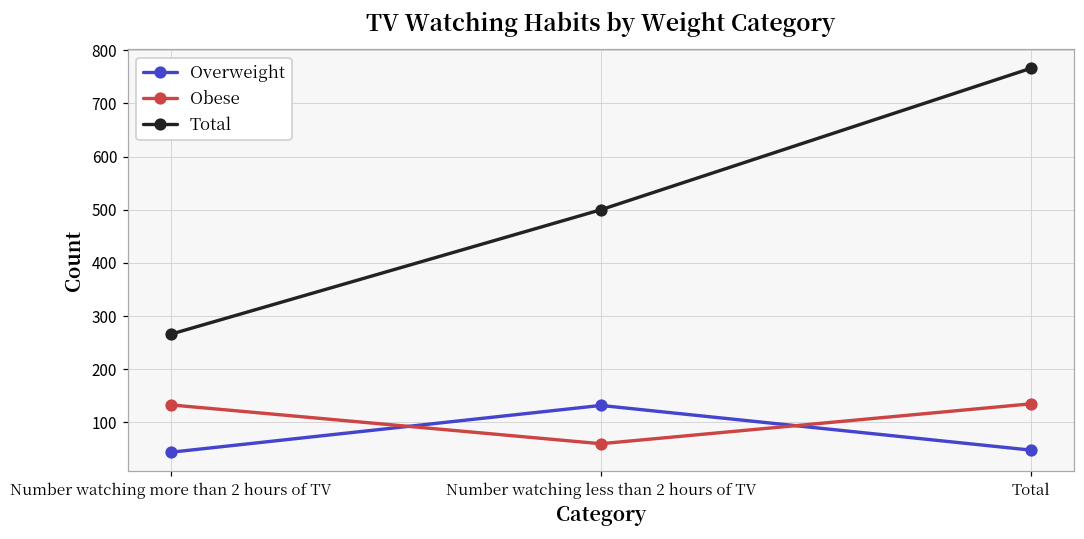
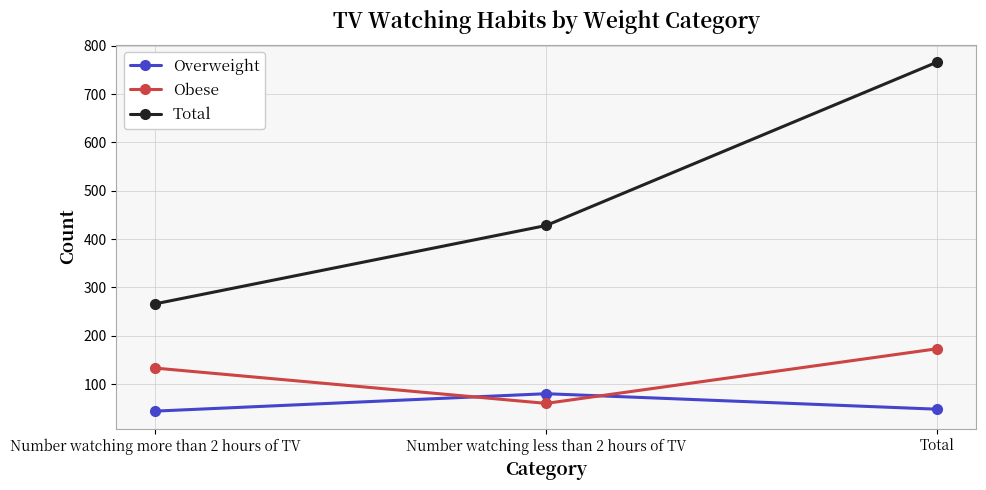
  {
    "Overweight": {
      "Number watching more than 2 hours of TV": 40,
-     "Number watching less than 2 hours of TV": 130,
+     "Number watching less than 2 hours of TV": 80,
      "Total": 50
    },
    "Obese": {
      "Number watching more than 2 hours of TV": 130,
      "Number watching less than 2 hours of TV": 60,
-     "Total": 140
+     "Total": 170
    },
    "Total": {
      "Number watching more than 2 hours of TV": 270,
-     "Number watching less than 2 hours of TV": 500,
+     "Number watching less than 2 hours of TV": 430,
      "Total": 770
    }
  }
